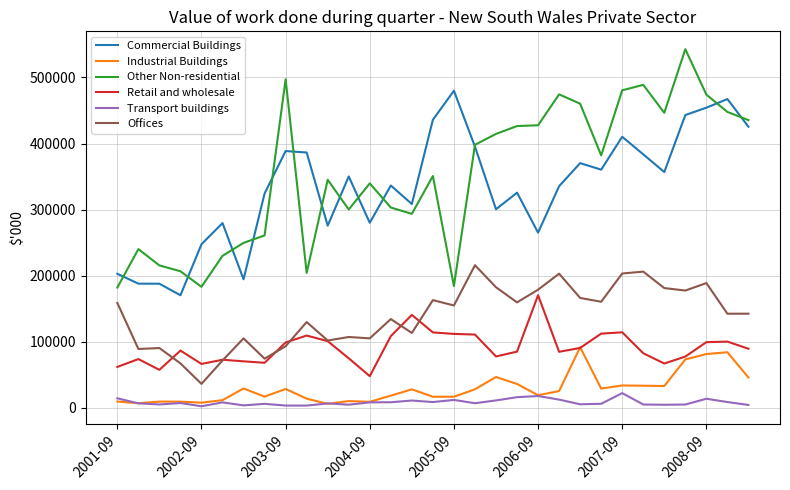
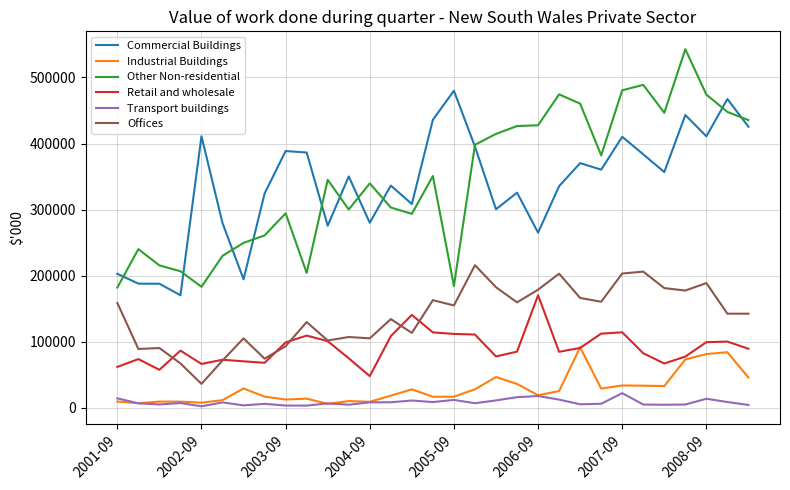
  {
    "Commercial Buildings": {
      "2001-09": 200000,
-     "2002-09": 250000,
+     "2002-09": 410000,
      "2003-09": 390000,
      "2004-09": 280000,
      "2005-09": 480000,
      "2006-09": 270000,
      "2007-09": 410000,
-     "2008-09": 450000
+     "2008-09": 410000
    },
    "Industrial Buildings": {
      "2001-09": 10000,
      "2002-09": 10000,
-     "2003-09": 30000,
+     "2003-09": 10000,
      "2005-09": 20000,
      "2007-09": 30000,
      "2008-09": 80000
    },
    "Other Non-residential": {
      "2001-09": 180000,
      "2002-09": 180000,
-     "2003-09": 500000,
+     "2003-09": 290000,
      "2004-09": 340000,
      "2005-09": 180000,
      "2006-09": 430000,
      "2007-09": 480000,
      "2008-09": 470000
    },
    "Retail and wholesale": {
      "2001-09": 60000,
      "2002-09": 70000,
      "2003-09": 100000,
      "2004-09": 50000,
      "2005-09": 110000,
      "2006-09": 170000,
      "2007-09": 110000,
      "2008-09": 100000
    },
    "Transport buildings": {
      "2001-09": 10000,
      "2002-09": 0,
      "2003-09": 0,
      "2005-09": 10000,
      "2007-09": 20000,
      "2008-09": 10000
    },
    "Offices": {
      "2001-09": 160000,
      "2002-09": 40000,
      "2003-09": 90000,
      "2004-09": 110000,
      "2005-09": 160000,
      "2006-09": 180000,
      "2007-09": 200000,
      "2008-09": 190000
    }
  }
